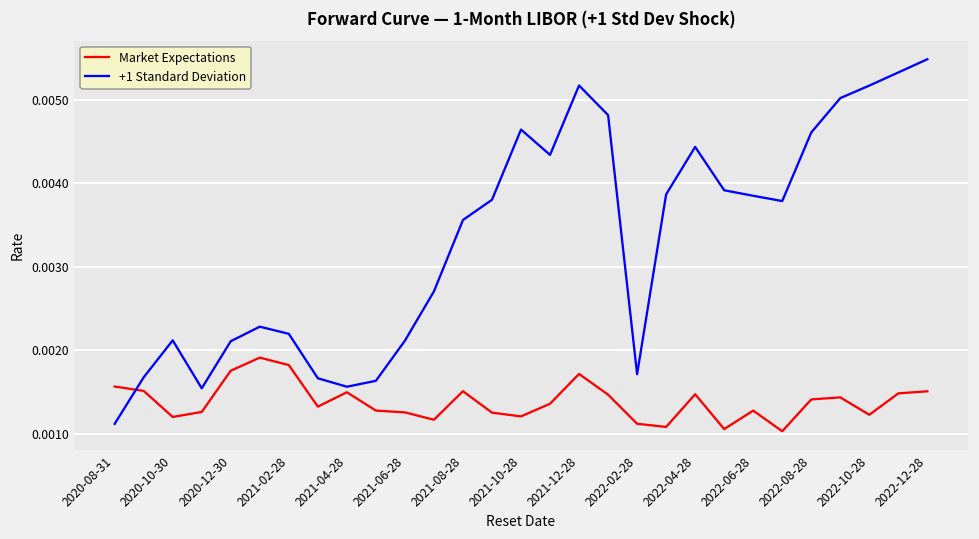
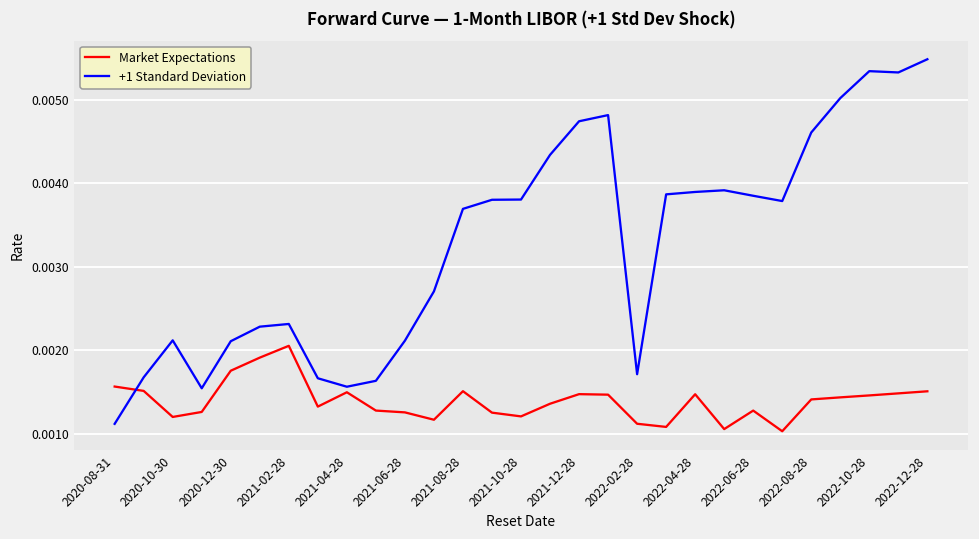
  {
    "Market Expectations": {
      "2020-08-31": 0.0016,
      "2020-10-30": 0.0012,
      "2020-12-30": 0.0018,
-     "2021-02-28": 0.0018,
+     "2021-02-28": 0.0021,
      "2021-04-28": 0.0015,
      "2021-06-28": 0.0013,
      "2021-08-28": 0.0015,
      "2021-10-28": 0.0012,
-     "2021-12-28": 0.0017,
+     "2021-12-28": 0.0015,
      "2022-02-28": 0.0011,
      "2022-04-28": 0.0015,
      "2022-06-28": 0.0013,
      "2022-08-28": 0.0014,
-     "2022-10-28": 0.0012,
+     "2022-10-28": 0.0015,
      "2022-12-28": 0.0015
    },
    "+1 Standard Deviation": {
      "2020-08-31": 0.0011,
      "2020-10-30": 0.0021,
      "2020-12-30": 0.0021,
-     "2021-02-28": 0.0022,
+     "2021-02-28": 0.0023,
      "2021-04-28": 0.0016,
      "2021-06-28": 0.0021,
-     "2021-08-28": 0.0036,
-     "2021-10-28": 0.0046,
-     "2021-12-28": 0.0052,
+     "2021-08-28": 0.0037,
+     "2021-10-28": 0.0038,
+     "2021-12-28": 0.0047,
      "2022-02-28": 0.0017,
-     "2022-04-28": 0.0044,
+     "2022-04-28": 0.0039,
      "2022-06-28": 0.0039,
      "2022-08-28": 0.0046,
-     "2022-10-28": 0.0052,
+     "2022-10-28": 0.0053,
      "2022-12-28": 0.0055
    }
  }
